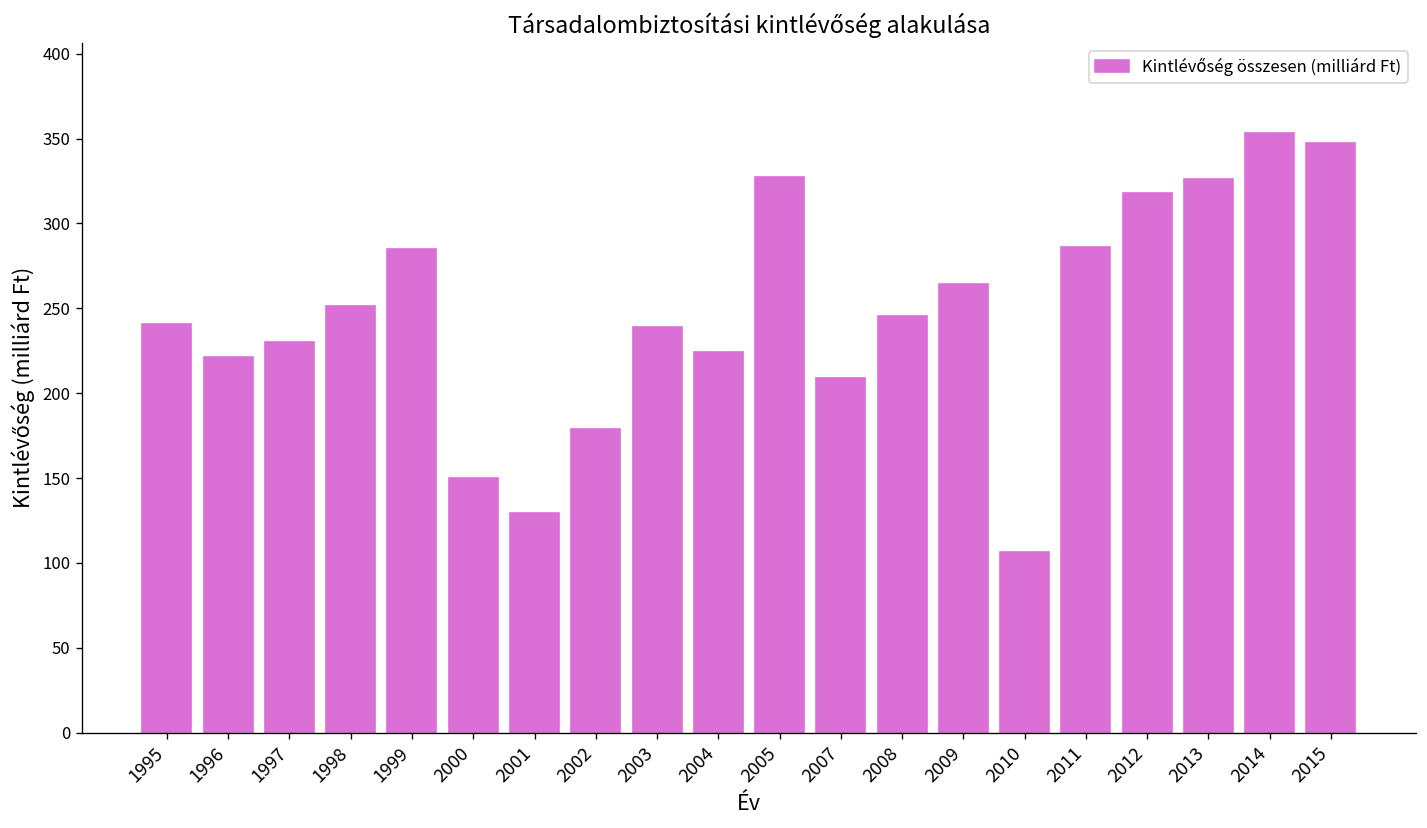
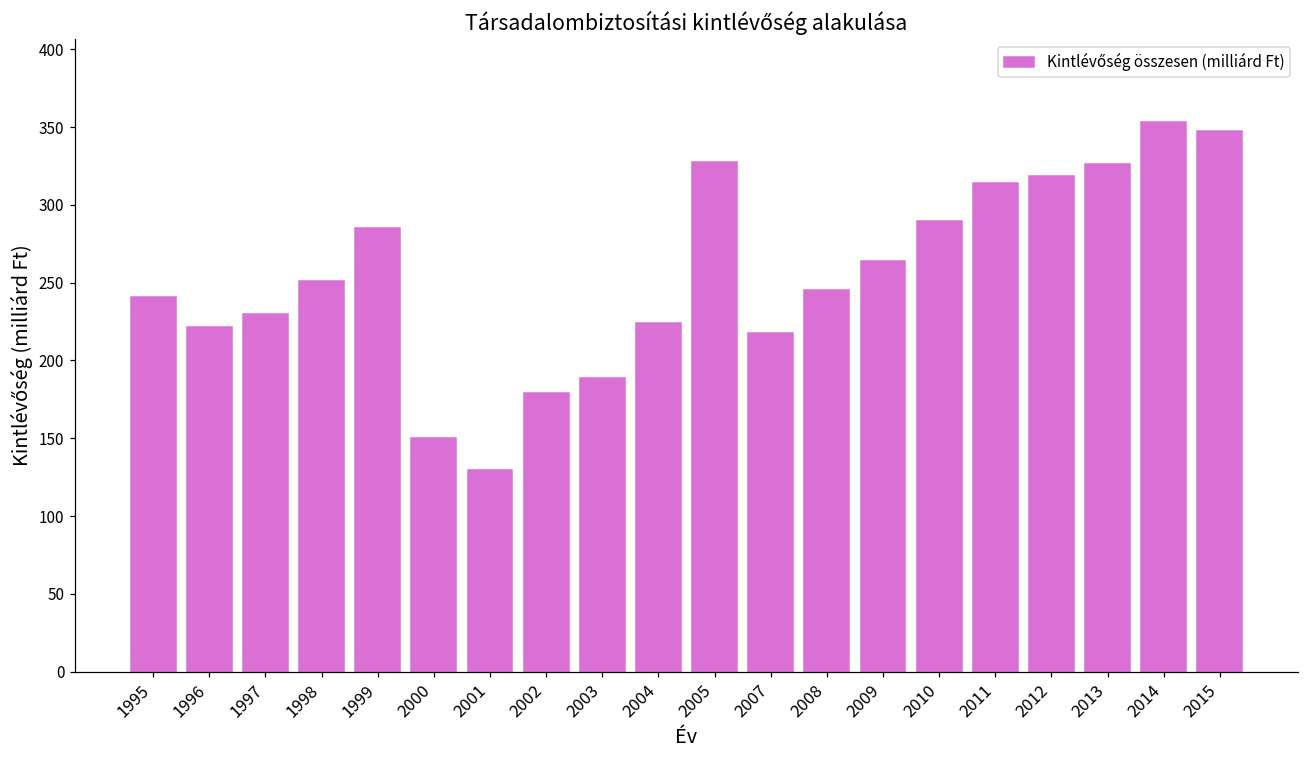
  {
    "1995": 241,
    "1996": 221,
    "1997": 230,
    "1998": 251,
    "1999": 285,
    "2000": 150,
    "2001": 129,
    "2002": 179,
-   "2003": 239,
+   "2003": 189,
    "2004": 224,
    "2005": 327,
-   "2007": 209,
+   "2007": 218,
    "2008": 245,
    "2009": 264,
-   "2010": 106,
-   "2011": 286,
+   "2010": 290,
+   "2011": 314,
    "2012": 318,
    "2013": 326,
    "2014": 353,
    "2015": 347
  }
